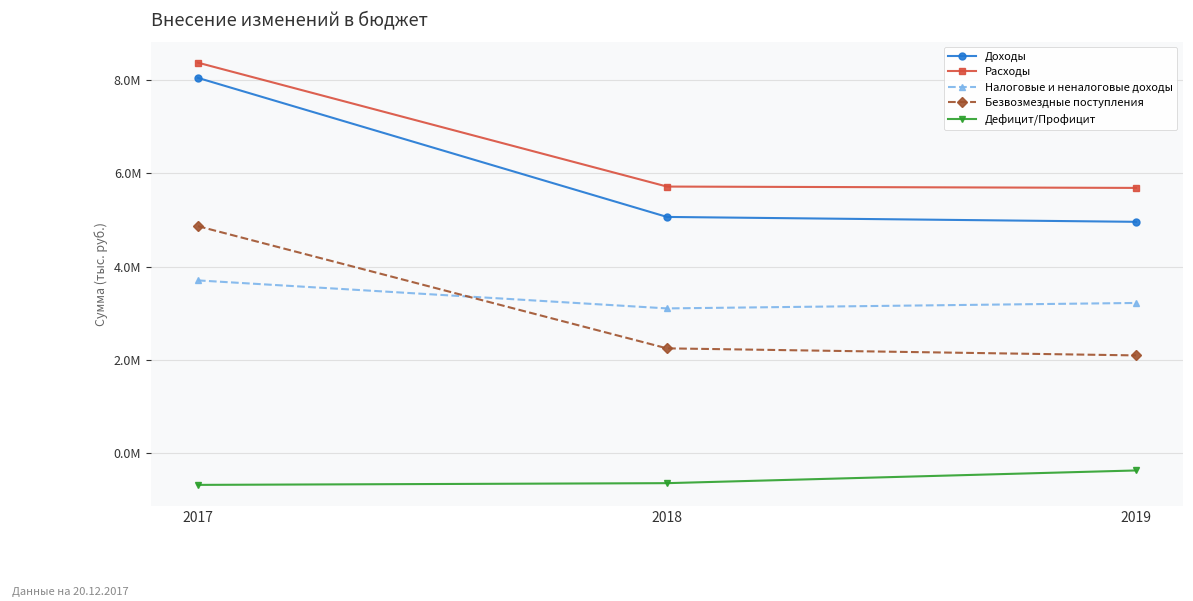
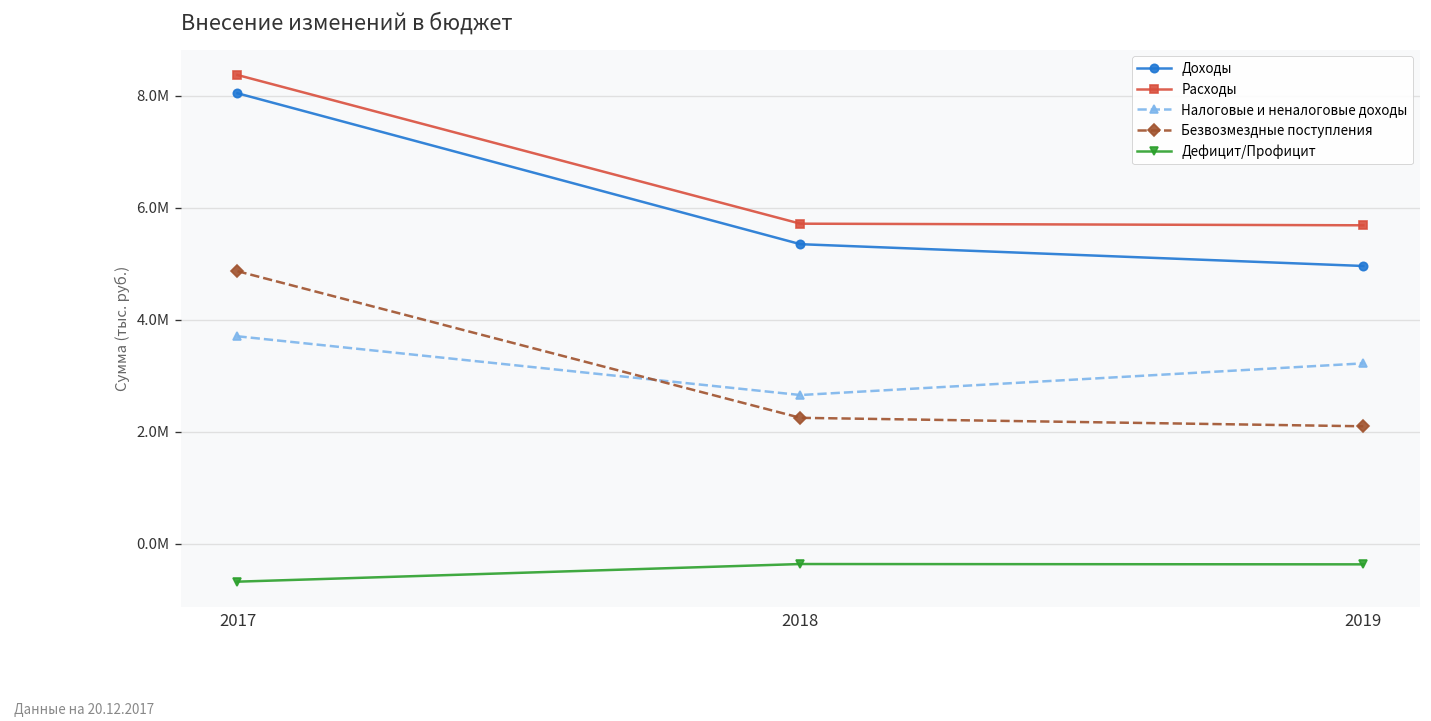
  {
    "Доходы": {
      "2017": 8000000,
-     "2018": 5100000,
+     "2018": 5300000,
      "2019": 5000000
    },
    "Налоговые и неналоговые доходы": {
      "2017": 3700000,
-     "2018": 3100000,
+     "2018": 2700000,
      "2019": 3200000
    },
    "Дефицит/Профицит": {
      "2017": -700000,
-     "2018": -600000,
+     "2018": -400000,
      "2019": -400000
    }
  }
